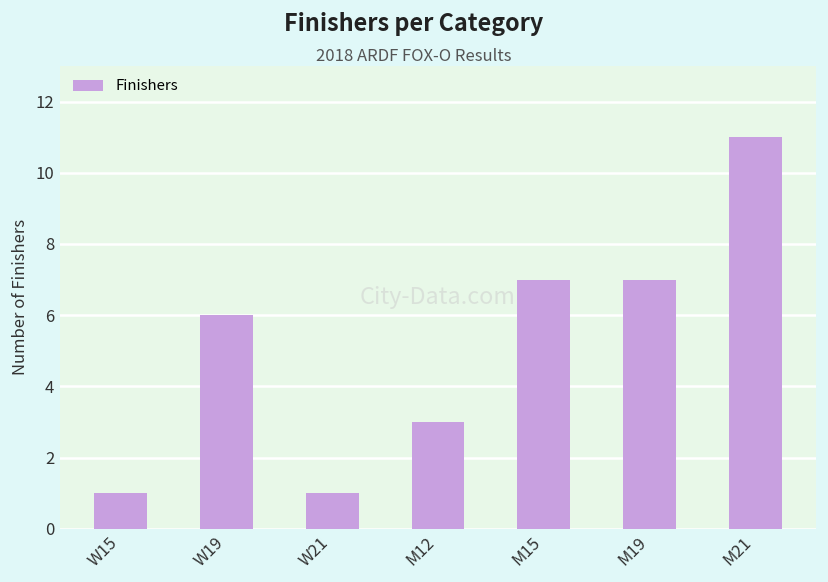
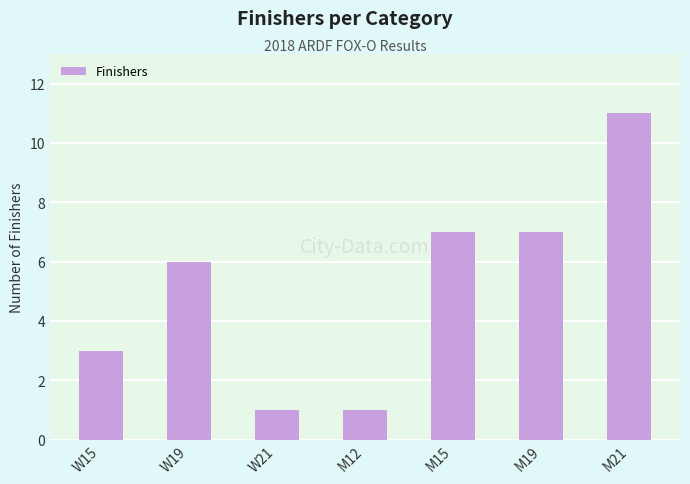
  {
-   "W15": 1,
+   "W15": 3,
    "W19": 6,
    "W21": 1,
-   "M12": 3,
+   "M12": 1,
    "M15": 7,
    "M19": 7,
    "M21": 11
  }
